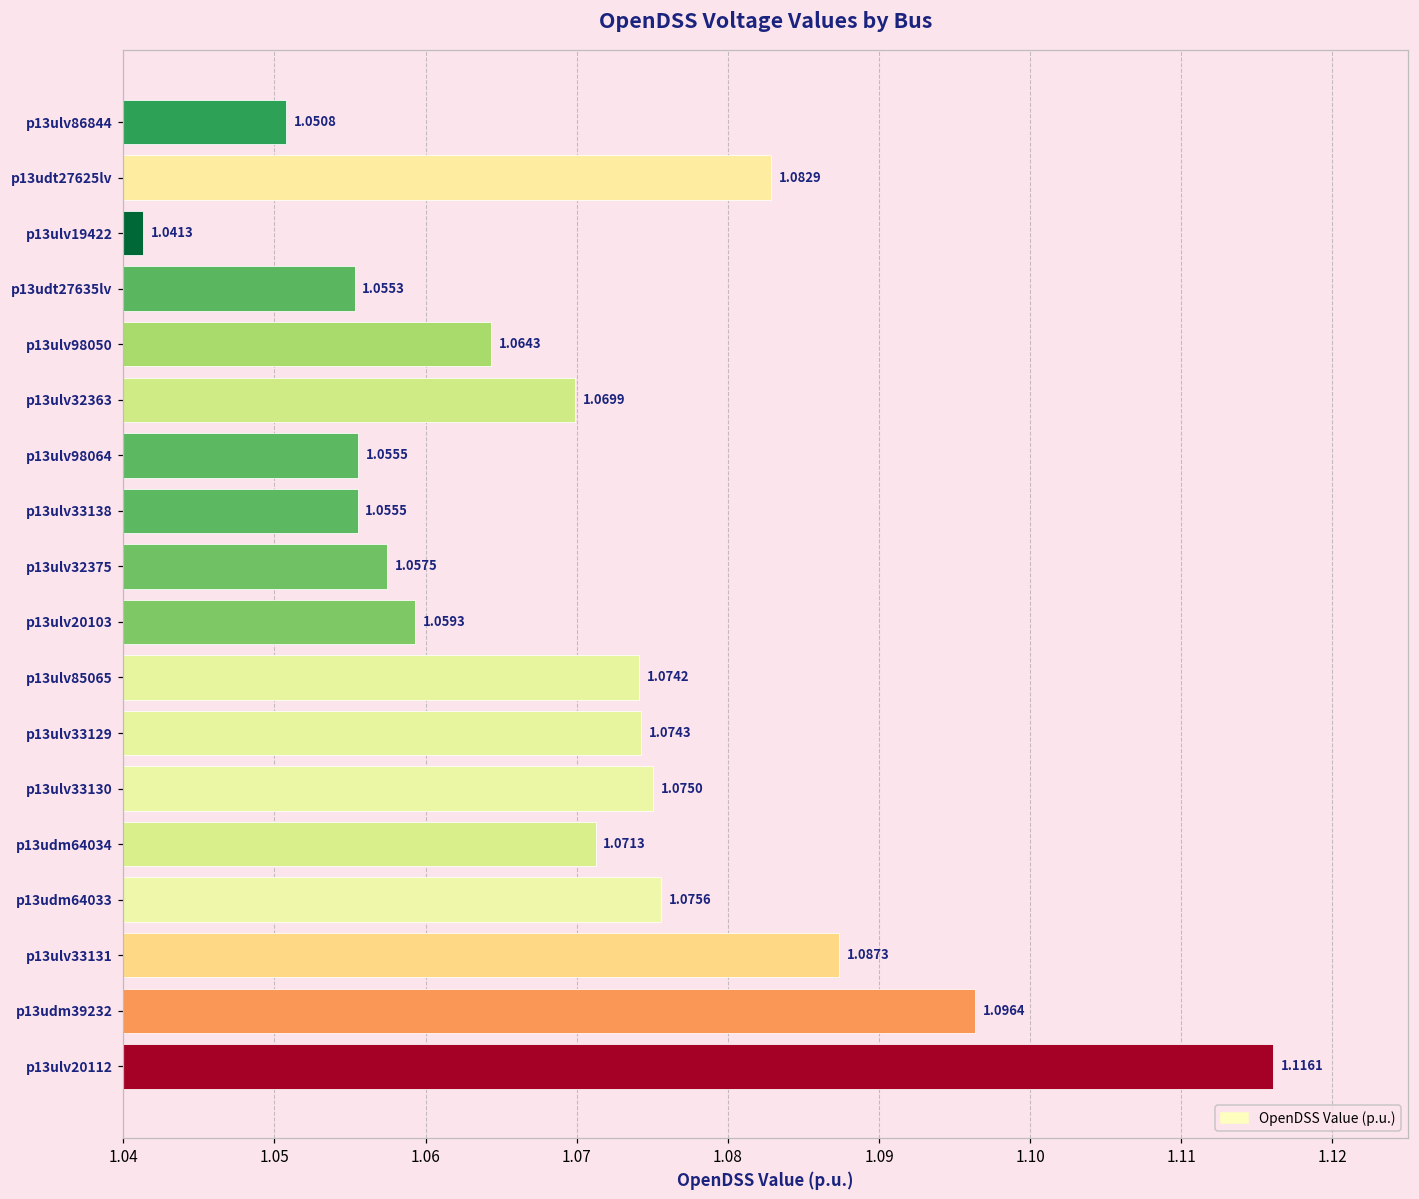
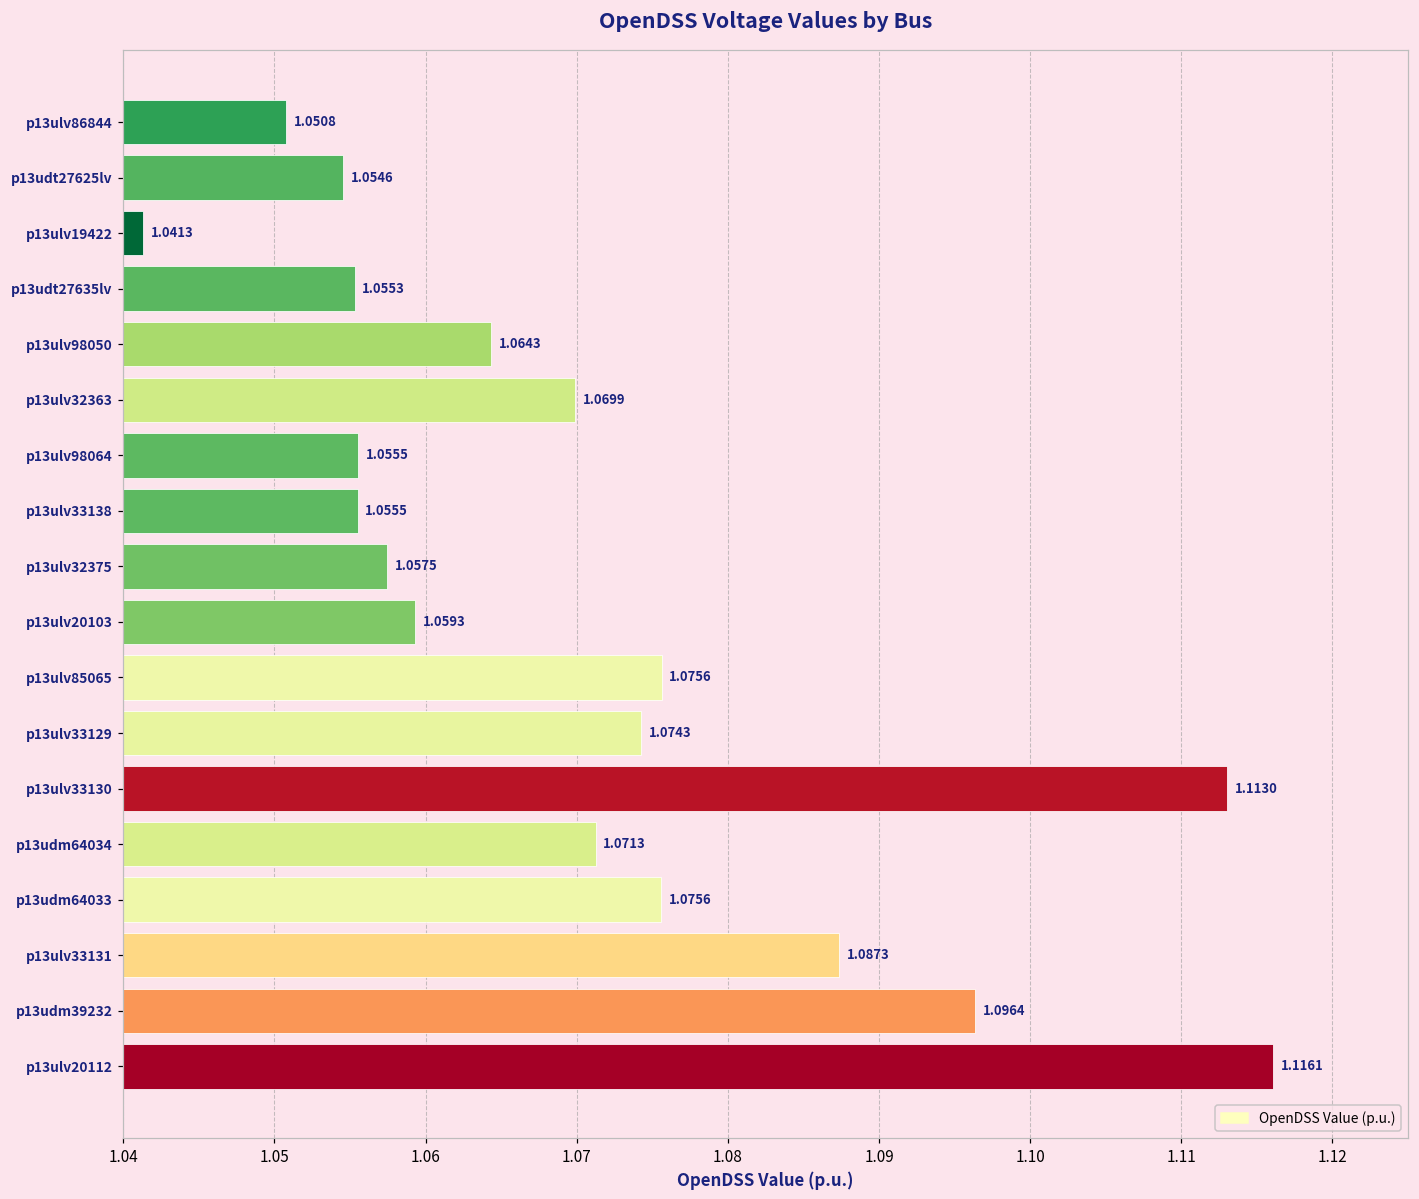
  {
    "p13ulv86844": 1.0508,
-   "p13udt27625lv": 1.0829,
+   "p13udt27625lv": 1.0546,
    "p13ulv19422": 1.0413,
    "p13udt27635lv": 1.0553,
    "p13ulv98050": 1.0643,
    "p13ulv32363": 1.0699,
    "p13ulv98064": 1.0555,
    "p13ulv33138": 1.0555,
    "p13ulv32375": 1.0575,
    "p13ulv20103": 1.0593,
-   "p13ulv85065": 1.0742,
+   "p13ulv85065": 1.0756,
    "p13ulv33129": 1.0743,
-   "p13ulv33130": 1.0750,
+   "p13ulv33130": 1.1130,
    "p13udm64034": 1.0713,
    "p13udm64033": 1.0756,
    "p13ulv33131": 1.0873,
    "p13udm39232": 1.0964,
    "p13ulv20112": 1.1161
  }
